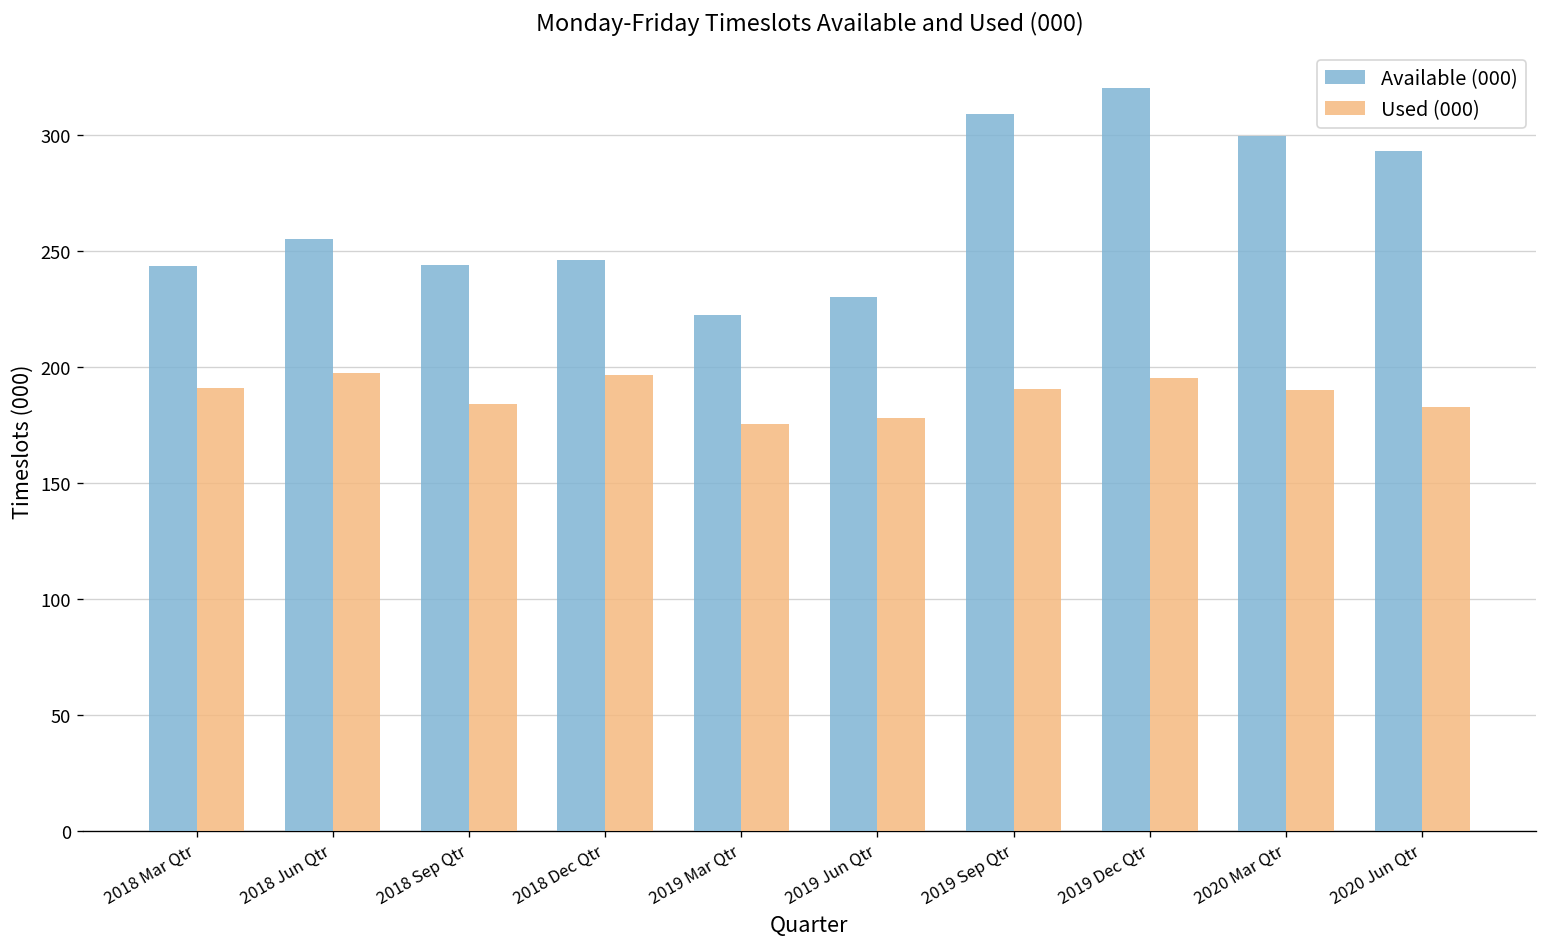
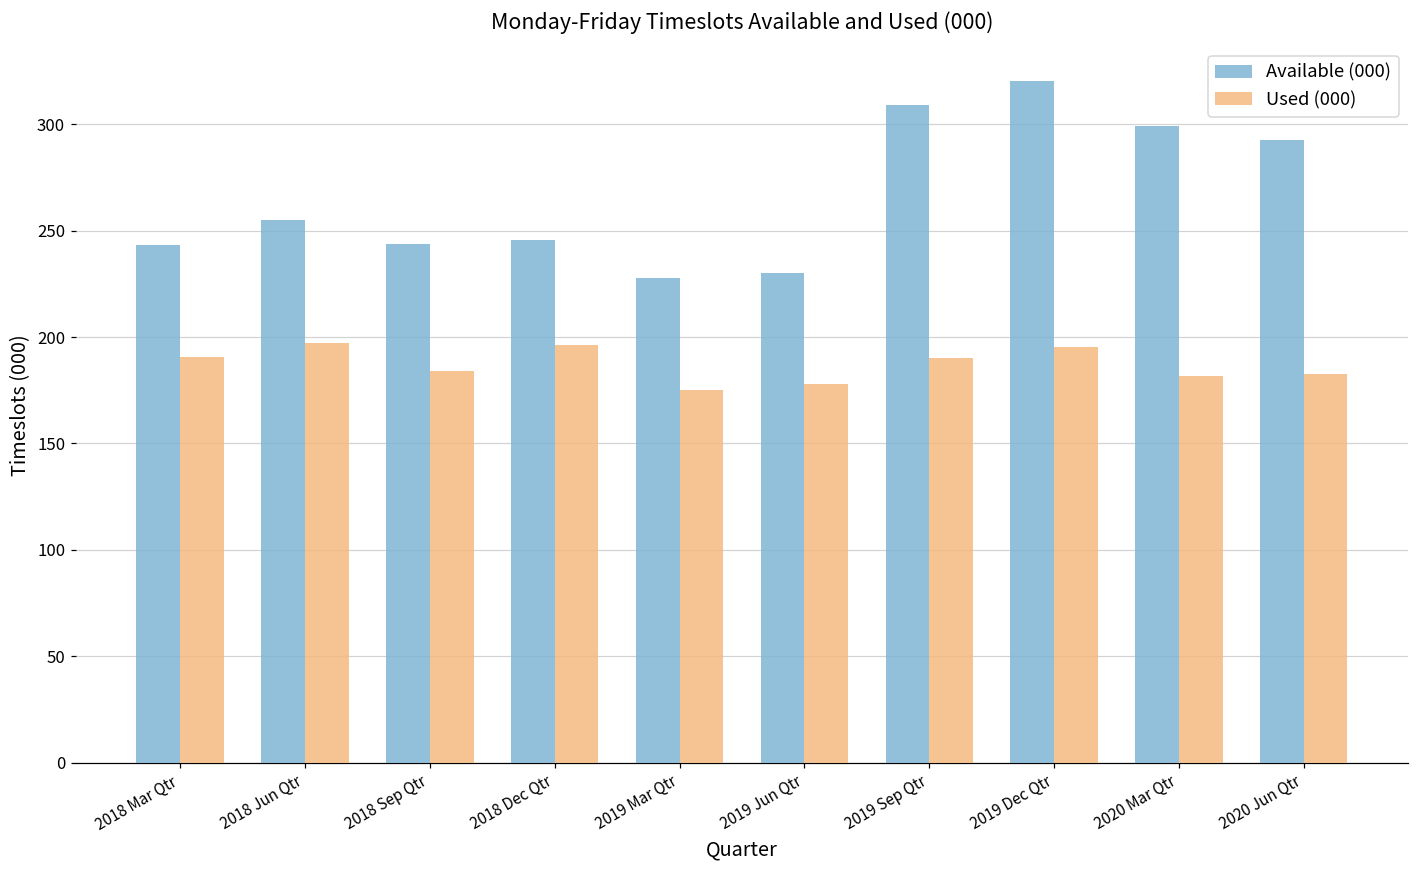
  {
    "Available (000)": {
      "2018 Mar Qtr": 243,
      "2018 Jun Qtr": 255,
      "2018 Sep Qtr": 244,
      "2018 Dec Qtr": 246,
-     "2019 Mar Qtr": 222,
+     "2019 Mar Qtr": 228,
      "2019 Jun Qtr": 230,
      "2019 Sep Qtr": 309,
      "2019 Dec Qtr": 320,
      "2020 Mar Qtr": 299,
      "2020 Jun Qtr": 293
    },
    "Used (000)": {
      "2018 Mar Qtr": 191,
      "2018 Jun Qtr": 197,
      "2018 Sep Qtr": 184,
      "2018 Dec Qtr": 196,
      "2019 Mar Qtr": 175,
      "2019 Jun Qtr": 178,
      "2019 Sep Qtr": 190,
      "2019 Dec Qtr": 195,
-     "2020 Mar Qtr": 190,
+     "2020 Mar Qtr": 182,
      "2020 Jun Qtr": 183
    }
  }
